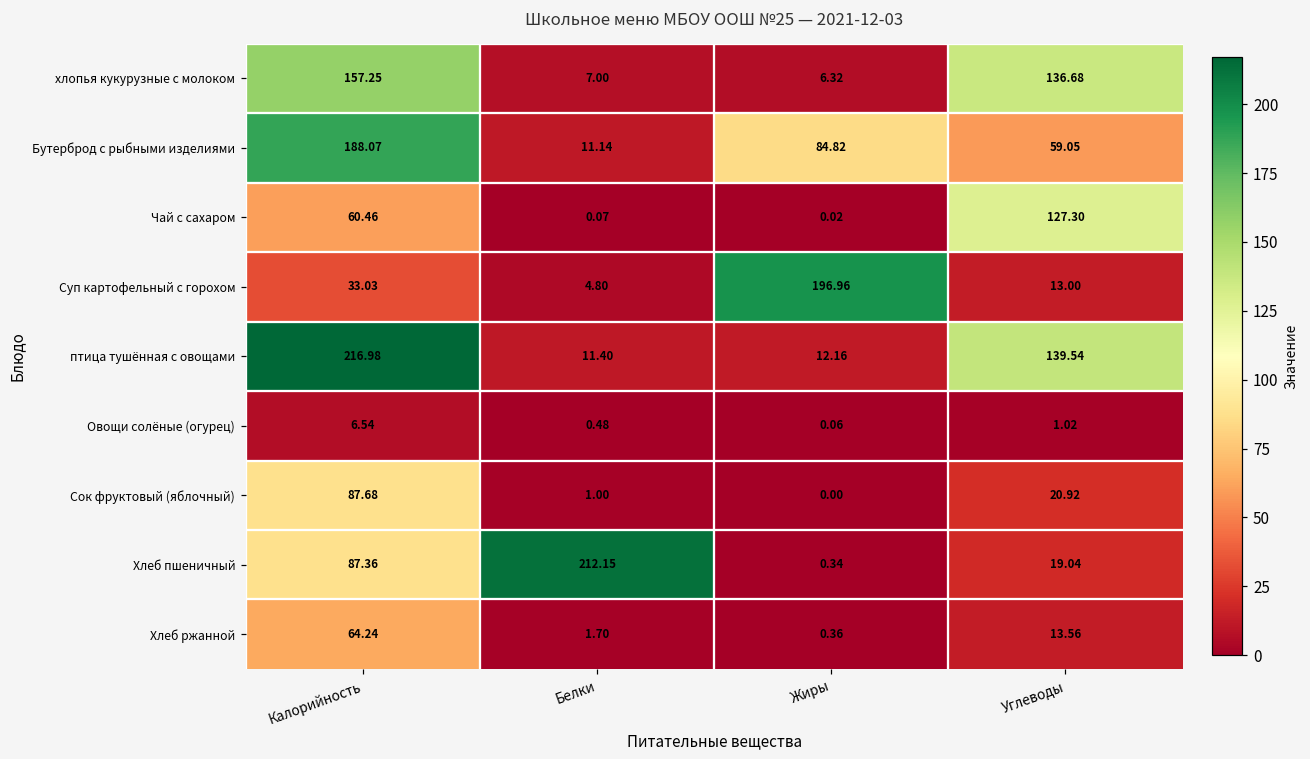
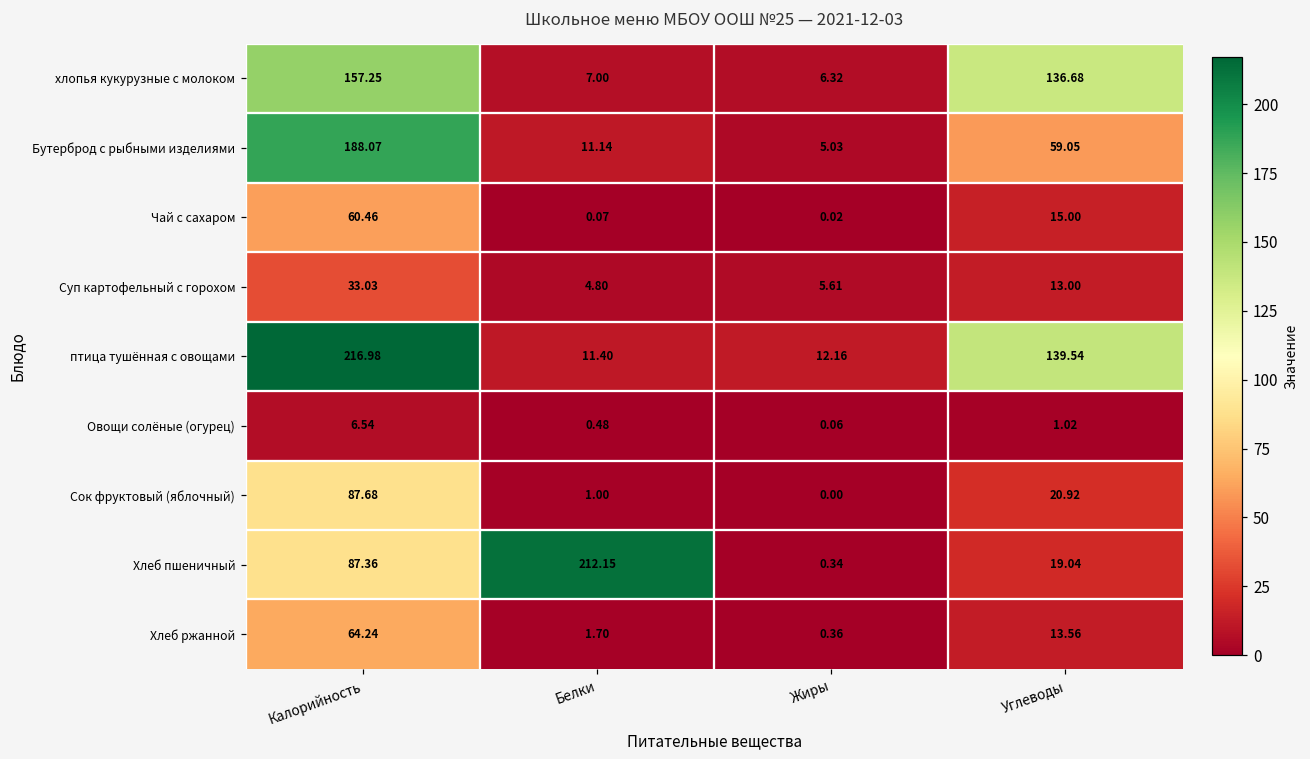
  {
    "хлопья кукурузные с молоком": {
      "Калорийность": 157.25,
      "Белки": 7.00,
      "Жиры": 6.32,
      "Углеводы": 136.68
    },
    "Бутерброд с рыбными изделиями": {
      "Калорийность": 188.07,
      "Белки": 11.14,
-     "Жиры": 84.82,
+     "Жиры": 5.03,
      "Углеводы": 59.05
    },
    "Чай с сахаром": {
      "Калорийность": 60.46,
      "Белки": 0.07,
      "Жиры": 0.02,
-     "Углеводы": 127.30
+     "Углеводы": 15.00
    },
    "Суп картофельный с горохом": {
      "Калорийность": 33.03,
      "Белки": 4.80,
-     "Жиры": 196.96,
+     "Жиры": 5.61,
      "Углеводы": 13.00
    },
    "птица тушённая с овощами": {
      "Калорийность": 216.98,
      "Белки": 11.40,
      "Жиры": 12.16,
      "Углеводы": 139.54
    },
    "Овощи солёные (огурец)": {
      "Калорийность": 6.54,
      "Белки": 0.48,
      "Жиры": 0.06,
      "Углеводы": 1.02
    },
    "Сок фруктовый (яблочный)": {
      "Калорийность": 87.68,
      "Белки": 1.00,
      "Жиры": 0.00,
      "Углеводы": 20.92
    },
    "Хлеб пшеничный": {
      "Калорийность": 87.36,
      "Белки": 212.15,
      "Жиры": 0.34,
      "Углеводы": 19.04
    },
    "Хлеб ржанной": {
      "Калорийность": 64.24,
      "Белки": 1.70,
      "Жиры": 0.36,
      "Углеводы": 13.56
    }
  }
